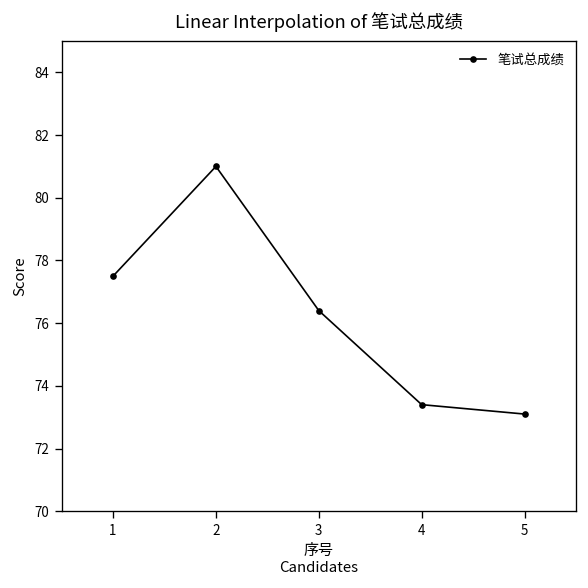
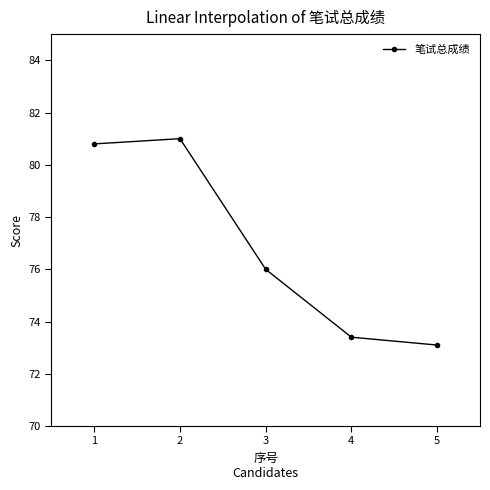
  {
-   "1": 77.5,
+   "1": 80.8,
    "2": 81.0,
-   "3": 76.4,
+   "3": 76.0,
    "4": 73.4,
    "5": 73.1
  }
